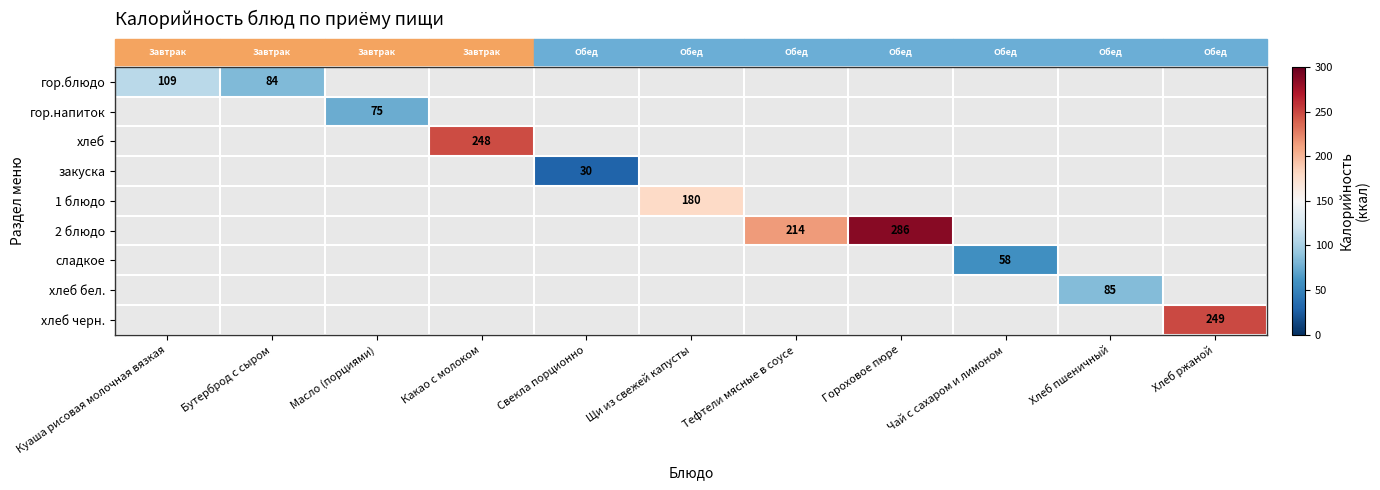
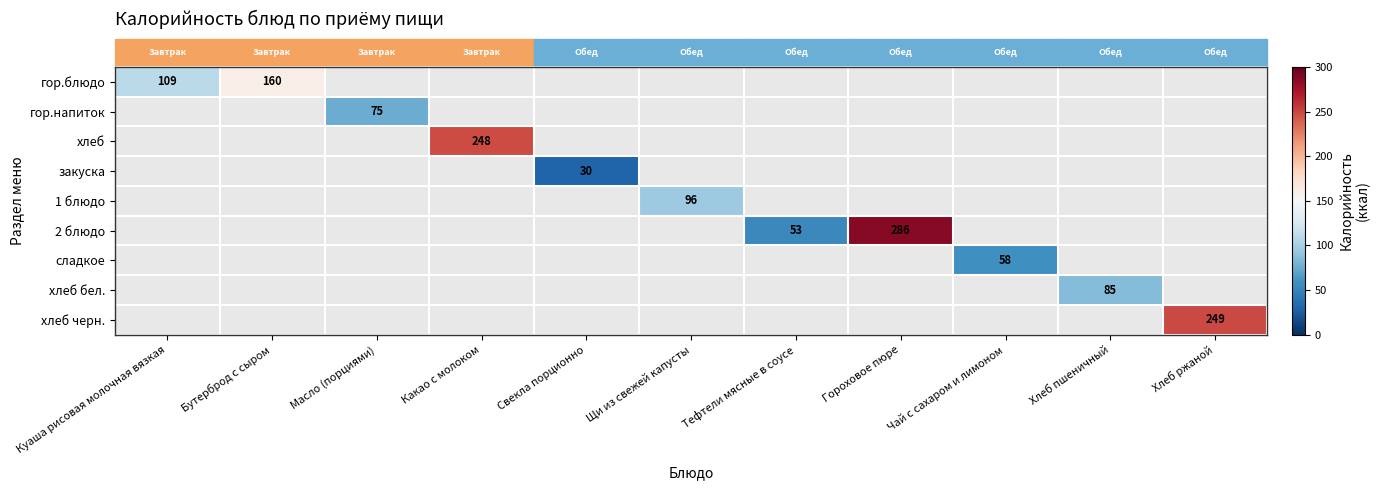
  {
    "гор.блюдо": {
      "Куаша рисовая молочная вязкая": 109,
-     "Бутерброд с сыром": 84
+     "Бутерброд с сыром": 160
    },
    "гор.напиток": {
      "Масло (порциями)": 75
    },
    "хлеб": {
      "Какао с молоком": 248
    },
    "закуска": {
      "Свекла порционно": 30
    },
    "1 блюдо": {
-     "Щи из свежей капусты": 180
+     "Щи из свежей капусты": 96
    },
    "2 блюдо": {
-     "Тефтели мясные в соусе": 214,
+     "Тефтели мясные в соусе": 53,
      "Гороховое пюре": 286
    },
    "сладкое": {
      "Чай с сахаром и лимоном": 58
    },
    "хлеб бел.": {
      "Хлеб пшеничный": 85
    },
    "хлеб черн.": {
      "Хлеб ржаной": 249
    }
  }
